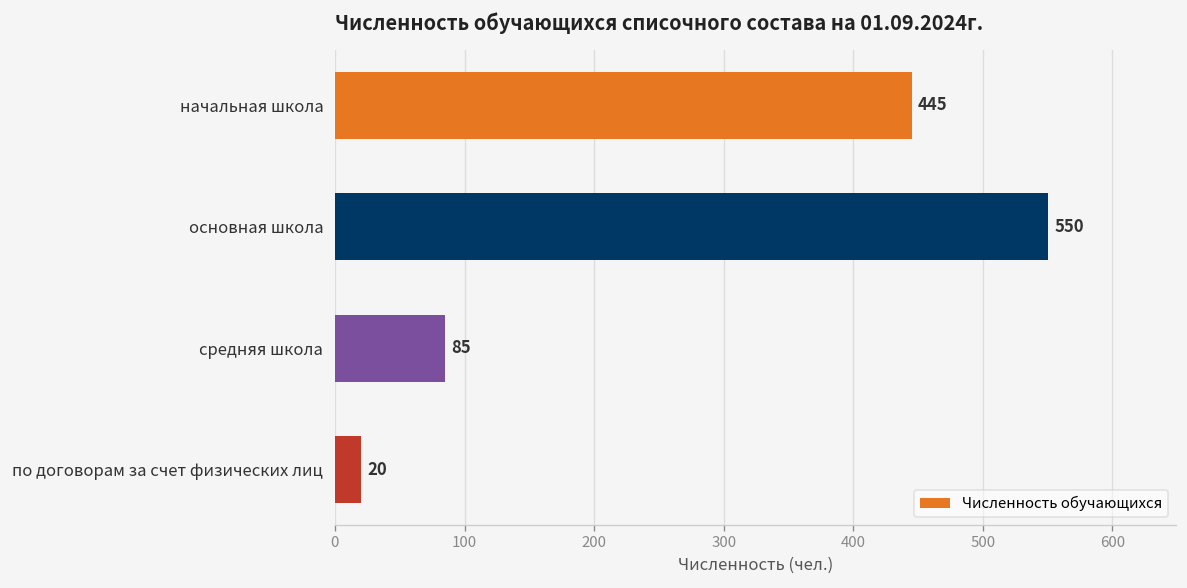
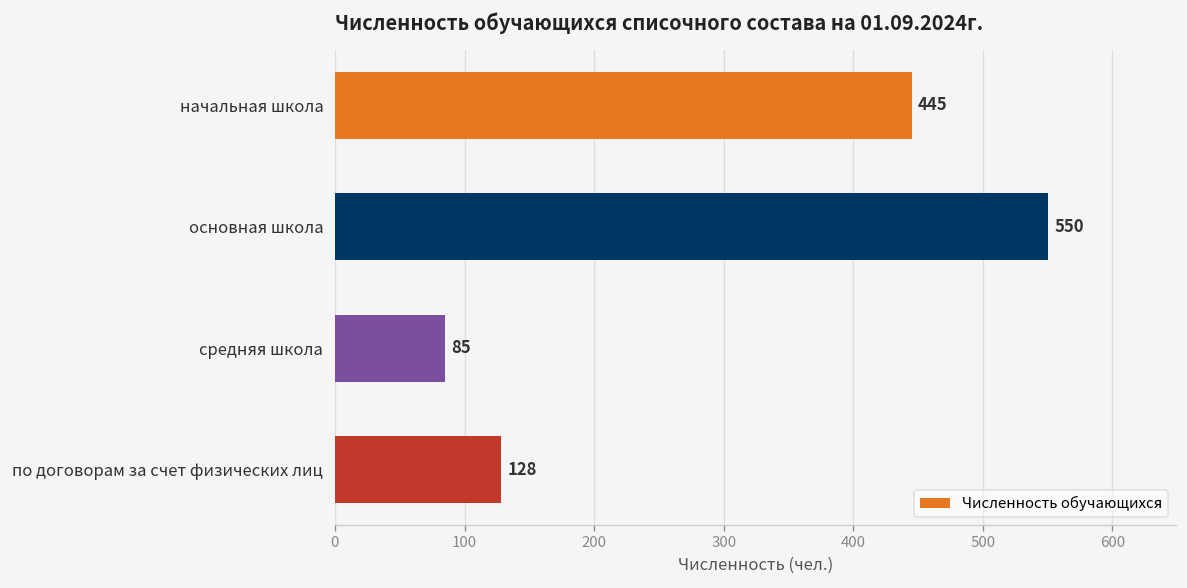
  {
    "начальная школа": 445,
    "основная школа": 550,
    "средняя школа": 85,
-   "по договорам за счет физических лиц": 20
+   "по договорам за счет физических лиц": 128
  }
